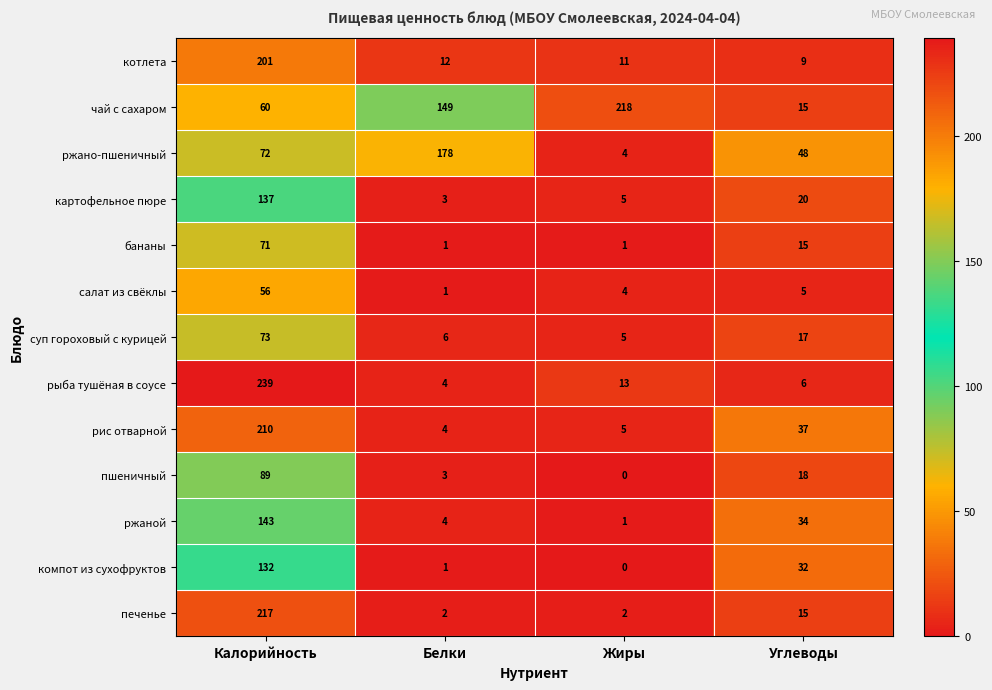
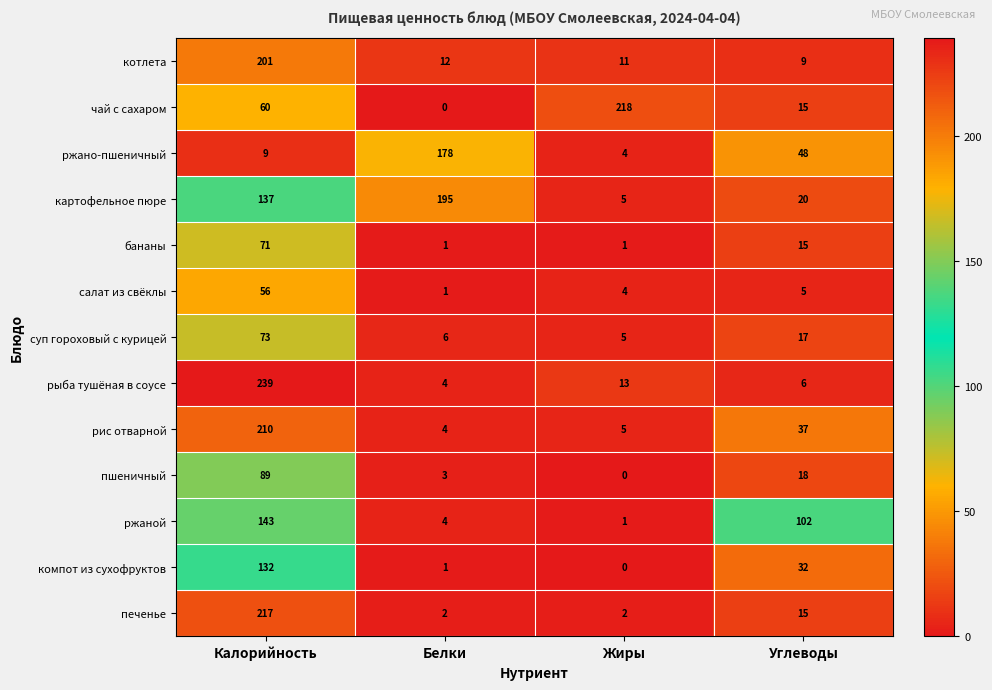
  {
    "котлета": {
      "Калорийность": 201,
      "Белки": 12,
      "Жиры": 11,
      "Углеводы": 9
    },
    "чай с сахаром": {
      "Калорийность": 60,
-     "Белки": 149,
+     "Белки": 0,
      "Жиры": 218,
      "Углеводы": 15
    },
    "ржано-пшеничный": {
-     "Калорийность": 72,
+     "Калорийность": 9,
      "Белки": 178,
      "Жиры": 4,
      "Углеводы": 48
    },
    "картофельное пюре": {
      "Калорийность": 137,
-     "Белки": 3,
+     "Белки": 195,
      "Жиры": 5,
      "Углеводы": 20
    },
    "бананы": {
      "Калорийность": 71,
      "Белки": 1,
      "Жиры": 1,
      "Углеводы": 15
    },
    "салат из свёклы": {
      "Калорийность": 56,
      "Белки": 1,
      "Жиры": 4,
      "Углеводы": 5
    },
    "суп гороховый с курицей": {
      "Калорийность": 73,
      "Белки": 6,
      "Жиры": 5,
      "Углеводы": 17
    },
    "рыба тушёная в соусе": {
      "Калорийность": 239,
      "Белки": 4,
      "Жиры": 13,
      "Углеводы": 6
    },
    "рис отварной": {
      "Калорийность": 210,
      "Белки": 4,
      "Жиры": 5,
      "Углеводы": 37
    },
    "пшеничный": {
      "Калорийность": 89,
      "Белки": 3,
      "Жиры": 0,
      "Углеводы": 18
    },
    "ржаной": {
      "Калорийность": 143,
      "Белки": 4,
      "Жиры": 1,
-     "Углеводы": 34
+     "Углеводы": 102
    },
    "компот из сухофруктов": {
      "Калорийность": 132,
      "Белки": 1,
      "Жиры": 0,
      "Углеводы": 32
    },
    "печенье": {
      "Калорийность": 217,
      "Белки": 2,
      "Жиры": 2,
      "Углеводы": 15
    }
  }
